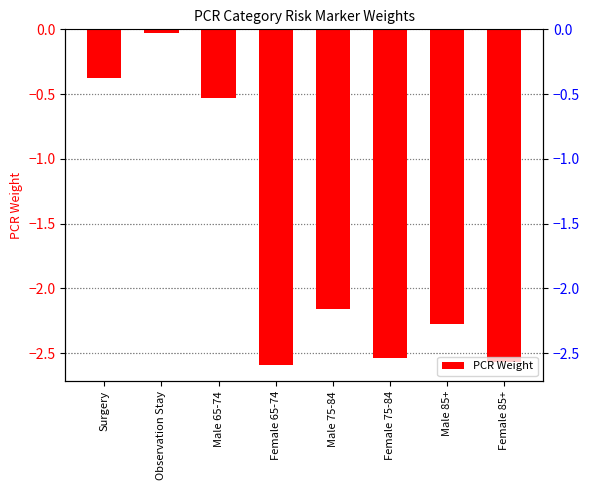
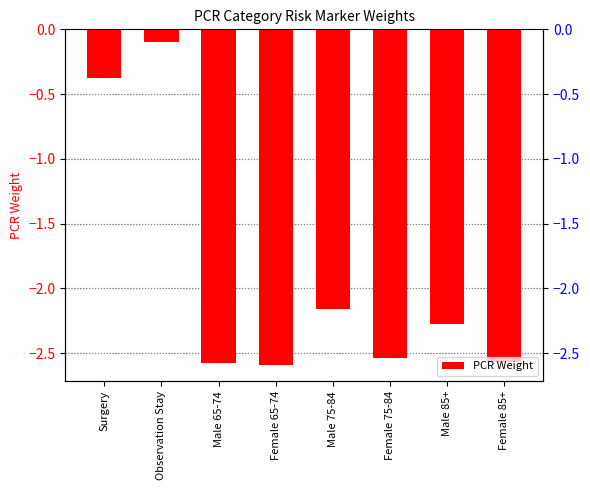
  {
    "Surgery": -0.37,
-   "Observation Stay": -0.03,
-   "Male 65-74": -0.53,
+   "Observation Stay": -0.10,
+   "Male 65-74": -2.57,
    "Female 65-74": -2.59,
    "Male 75-84": -2.16,
    "Female 75-84": -2.54,
    "Male 85+": -2.27
  }
